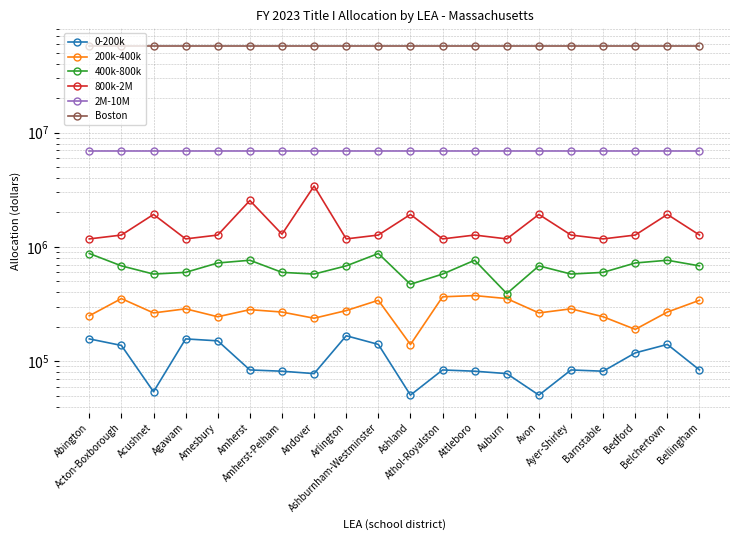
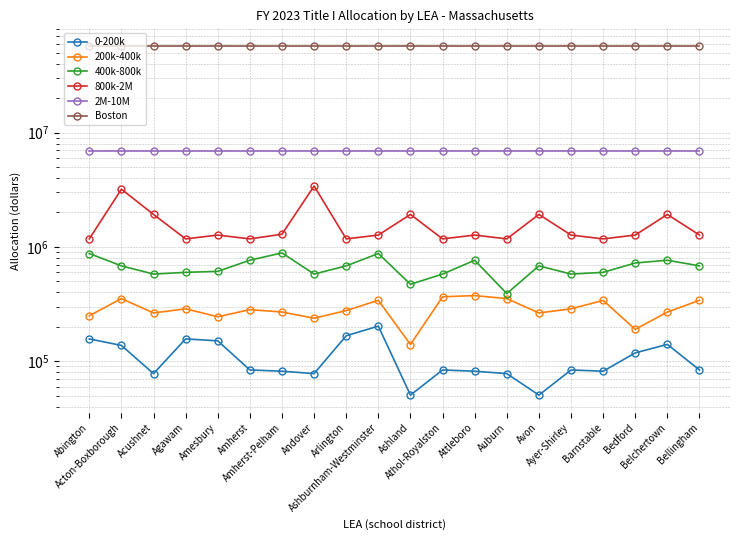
  {
    "0-200k": {
      "Abington": 160000,
      "Acton-Boxborough": 140000,
-     "Acushnet": 50000,
+     "Acushnet": 80000,
      "Agawam": 160000,
      "Amesbury": 150000,
      "Amherst": 80000,
      "Amherst-Pelham": 80000,
      "Andover": 80000,
      "Arlington": 170000,
-     "Ashburnham-Westminster": 140000,
+     "Ashburnham-Westminster": 200000,
      "Ashland": 50000,
      "Athol-Royalston": 80000,
      "Attleboro": 80000,
      "Auburn": 80000,
      "Avon": 50000,
      "Ayer-Shirley": 80000,
      "Barnstable": 80000,
      "Bedford": 120000,
      "Belchertown": 140000,
      "Bellingham": 80000
    },
    "200k-400k": {
      "Abington": 250000,
      "Acton-Boxborough": 350000,
      "Acushnet": 260000,
      "Agawam": 290000,
      "Amesbury": 240000,
      "Amherst": 280000,
      "Amherst-Pelham": 270000,
      "Andover": 240000,
      "Arlington": 280000,
      "Ashburnham-Westminster": 340000,
      "Ashland": 140000,
      "Athol-Royalston": 370000,
      "Attleboro": 380000,
      "Auburn": 350000,
      "Avon": 260000,
      "Ayer-Shirley": 290000,
-     "Barnstable": 240000,
+     "Barnstable": 340000,
      "Bedford": 190000,
      "Belchertown": 270000,
      "Bellingham": 340000
    },
    "400k-800k": {
      "Abington": 900000,
      "Acton-Boxborough": 700000,
      "Acushnet": 600000,
      "Agawam": 600000,
-     "Amesbury": 700000,
+     "Amesbury": 600000,
      "Amherst": 800000,
-     "Amherst-Pelham": 600000,
+     "Amherst-Pelham": 900000,
      "Andover": 600000,
      "Arlington": 700000,
      "Ashburnham-Westminster": 900000,
      "Ashland": 470000,
      "Athol-Royalston": 600000,
      "Attleboro": 800000,
      "Auburn": 390000,
      "Avon": 700000,
      "Ayer-Shirley": 600000,
      "Barnstable": 600000,
      "Bedford": 700000,
      "Belchertown": 800000,
      "Bellingham": 700000
    },
    "800k-2M": {
      "Abington": 1200000,
-     "Acton-Boxborough": 1300000,
+     "Acton-Boxborough": 3200000,
      "Acushnet": 1900000,
      "Agawam": 1200000,
      "Amesbury": 1300000,
-     "Amherst": 2500000,
+     "Amherst": 1200000,
      "Amherst-Pelham": 1300000,
      "Andover": 3400000,
      "Arlington": 1200000,
      "Ashburnham-Westminster": 1300000,
      "Ashland": 1900000,
      "Athol-Royalston": 1200000,
      "Attleboro": 1300000,
      "Auburn": 1200000,
      "Avon": 1900000,
      "Ayer-Shirley": 1300000,
      "Barnstable": 1200000,
      "Bedford": 1300000,
      "Belchertown": 1900000,
      "Bellingham": 1300000
    },
    "2M-10M": {
      "Abington": 7000000,
      "Acton-Boxborough": 7000000,
      "Acushnet": 7000000,
      "Agawam": 7000000,
      "Amesbury": 7000000,
      "Amherst": 7000000,
      "Amherst-Pelham": 7000000,
      "Andover": 7000000,
      "Arlington": 7000000,
      "Ashburnham-Westminster": 7000000,
      "Ashland": 7000000,
      "Athol-Royalston": 7000000,
      "Attleboro": 7000000,
      "Auburn": 7000000,
      "Avon": 7000000,
      "Ayer-Shirley": 7000000,
      "Barnstable": 7000000,
      "Bedford": 7000000,
      "Belchertown": 7000000,
      "Bellingham": 7000000
    },
    "Boston": {
      "Acushnet": 60000000,
      "Agawam": 60000000,
      "Amesbury": 60000000,
      "Amherst": 60000000,
      "Amherst-Pelham": 60000000,
      "Andover": 60000000,
      "Arlington": 60000000,
      "Ashburnham-Westminster": 60000000,
      "Ashland": 60000000,
      "Athol-Royalston": 60000000,
      "Attleboro": 60000000,
      "Auburn": 60000000,
      "Avon": 60000000,
      "Ayer-Shirley": 60000000,
      "Barnstable": 60000000,
      "Bedford": 60000000,
      "Belchertown": 60000000,
      "Bellingham": 60000000
    }
  }
